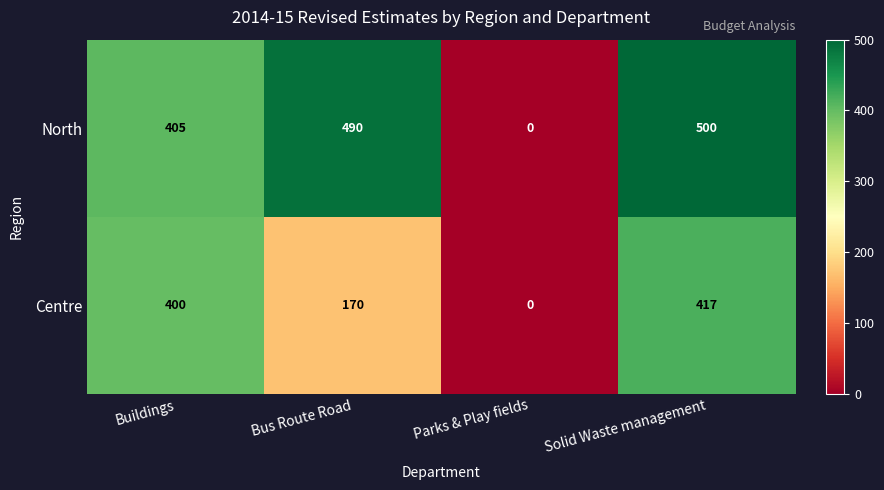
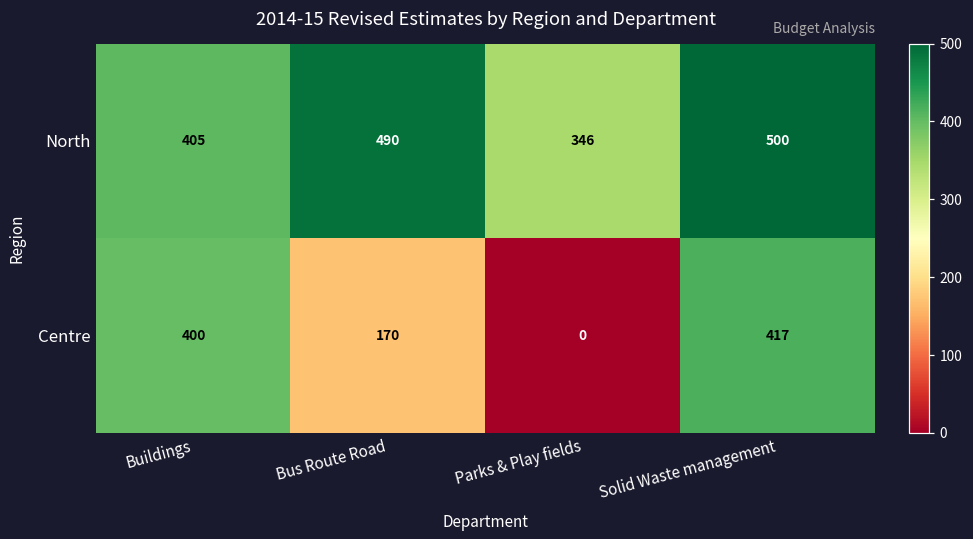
  {
    "North": {
      "Buildings": 405,
      "Bus Route Road": 490,
-     "Parks & Play fields": 0,
+     "Parks & Play fields": 346,
      "Solid Waste management": 500
    },
    "Centre": {
      "Buildings": 400,
      "Bus Route Road": 170,
      "Parks & Play fields": 0,
      "Solid Waste management": 417
    }
  }
